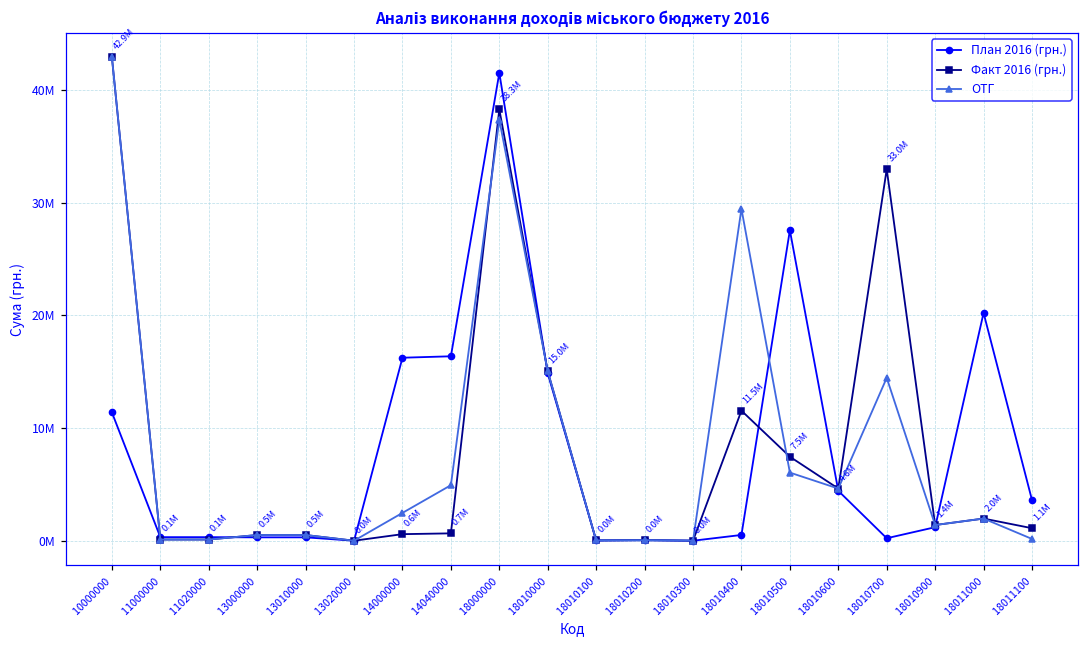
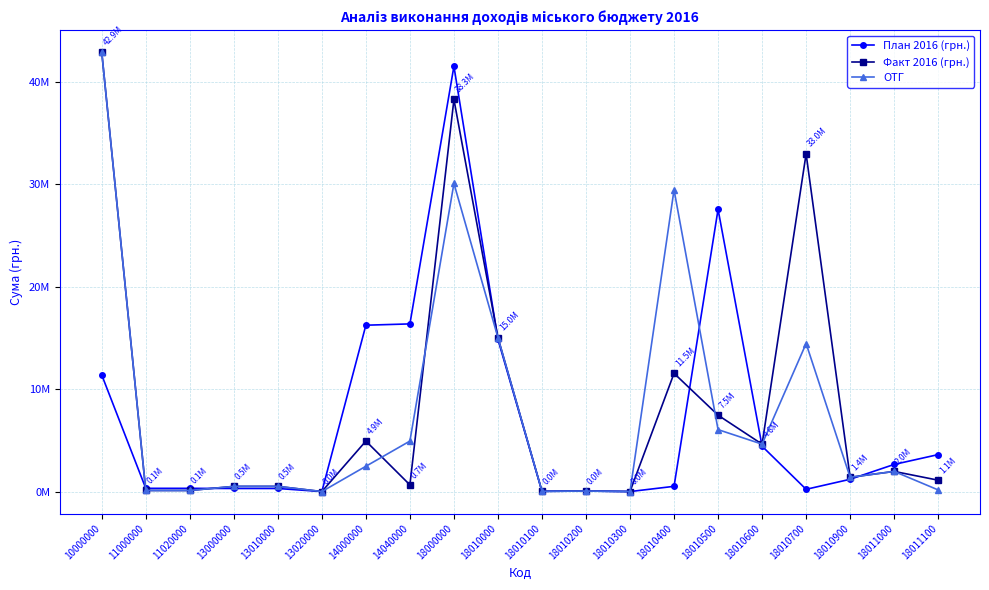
  {
    "План 2016 (грн.)": {
      "10000000": "11400000",
      "14000000": "16200000",
      "14040000": "16400000",
      "18010400": "500000",
      "18010500": "27600000",
      "18010700": "200000",
-     "18011000": "20200000"
+     "18011000": "2700000"
    },
    "Факт 2016 (грн.)": {
-     "14000000": "0.6M",
+     "14000000": "4.9M",
      "14040000": "0.7M",
      "18000000": "38.3M",
      "18010400": "11.5M",
      "18010500": "7.5M",
      "18010700": "33.0M"
    },
    "ОТГ": {
      "14040000": "4900000",
-     "18000000": "37400000",
+     "18000000": "30100000",
      "18010400": "29500000",
      "18010500": "6000000",
      "18010700": "14500000",
      "18011100": "200000"
    }
  }
